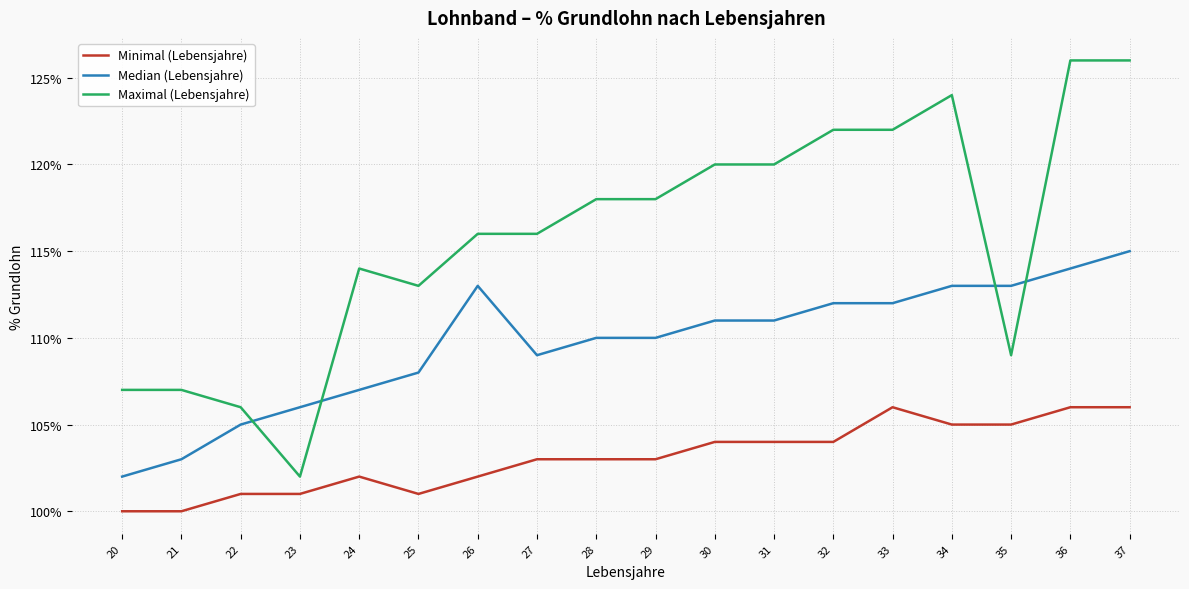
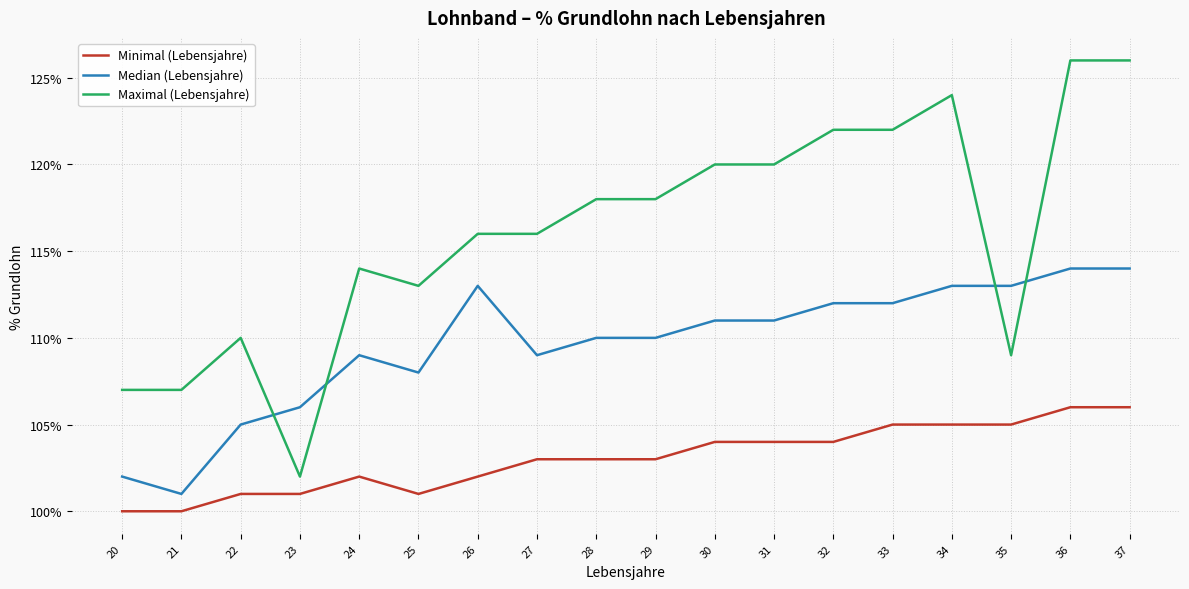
  {
    "Minimal (Lebensjahre)": {
      "20": "100%",
      "21": "100%",
      "22": "101%",
      "23": "101%",
      "24": "102%",
      "25": "101%",
      "26": "102%",
      "27": "103%",
      "28": "103%",
      "29": "103%",
      "30": "104%",
      "31": "104%",
      "32": "104%",
-     "33": "106%",
+     "33": "105%",
      "34": "105%",
      "35": "105%",
      "36": "106%",
      "37": "106%"
    },
    "Median (Lebensjahre)": {
      "20": "102%",
-     "21": "103%",
+     "21": "101%",
      "22": "105%",
      "23": "106%",
-     "24": "107%",
+     "24": "109%",
      "25": "108%",
      "26": "113%",
      "27": "109%",
      "28": "110%",
      "29": "110%",
      "30": "111%",
      "31": "111%",
      "32": "112%",
      "33": "112%",
      "34": "113%",
      "35": "113%",
      "36": "114%",
-     "37": "115%"
+     "37": "114%"
    },
    "Maximal (Lebensjahre)": {
      "20": "107%",
      "21": "107%",
-     "22": "106%",
+     "22": "110%",
      "23": "102%",
      "24": "114%",
      "25": "113%",
      "26": "116%",
      "27": "116%",
      "28": "118%",
      "29": "118%",
      "30": "120%",
      "31": "120%",
      "32": "122%",
      "33": "122%",
      "34": "124%",
      "35": "109%",
      "36": "126%",
      "37": "126%"
    }
  }
